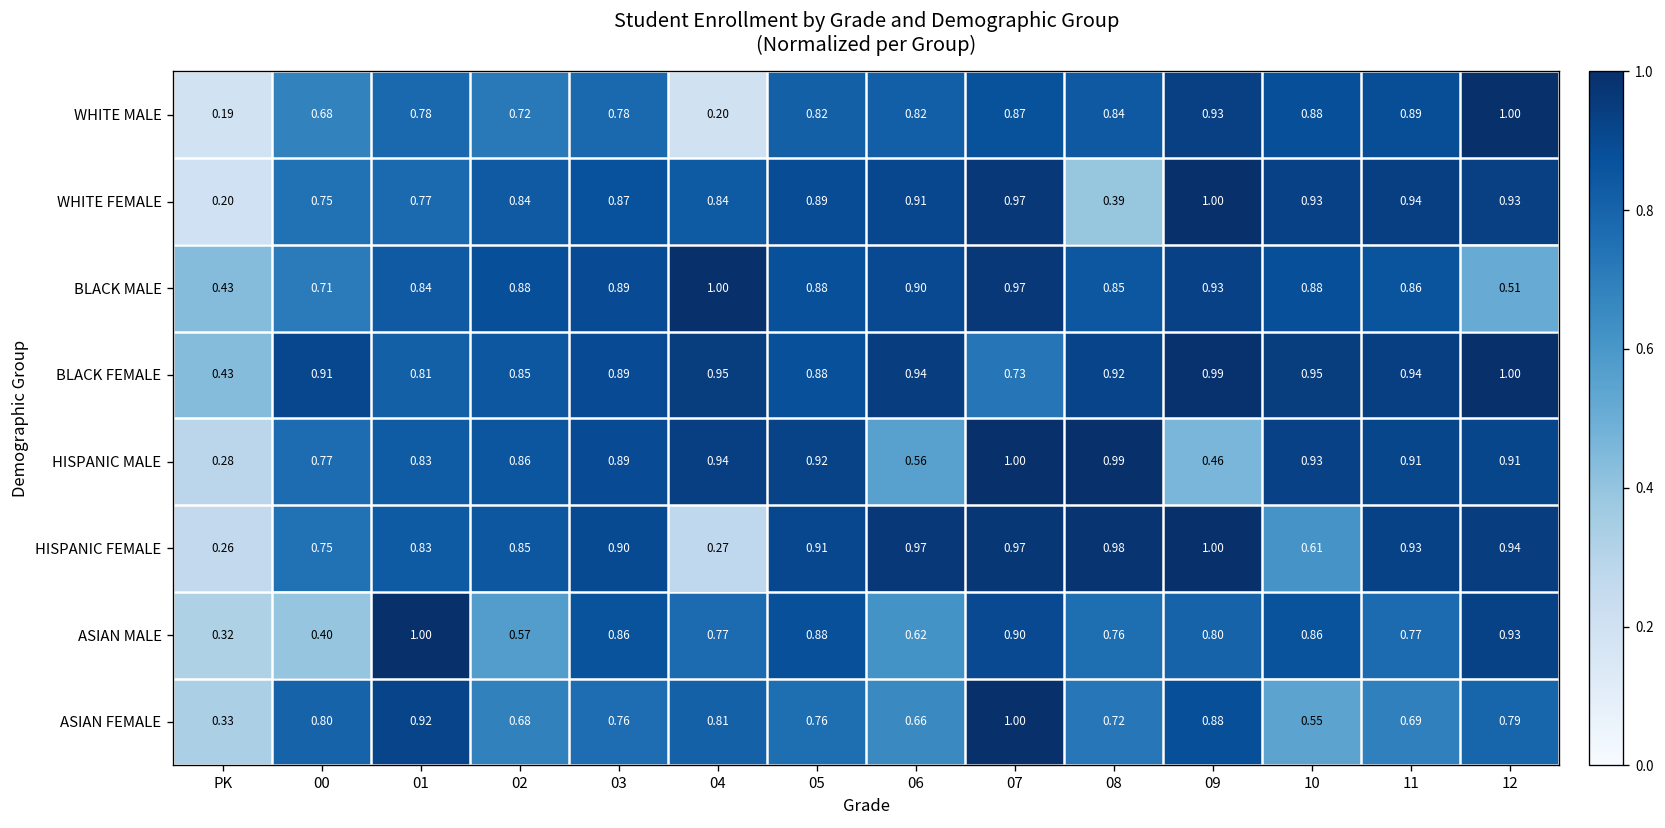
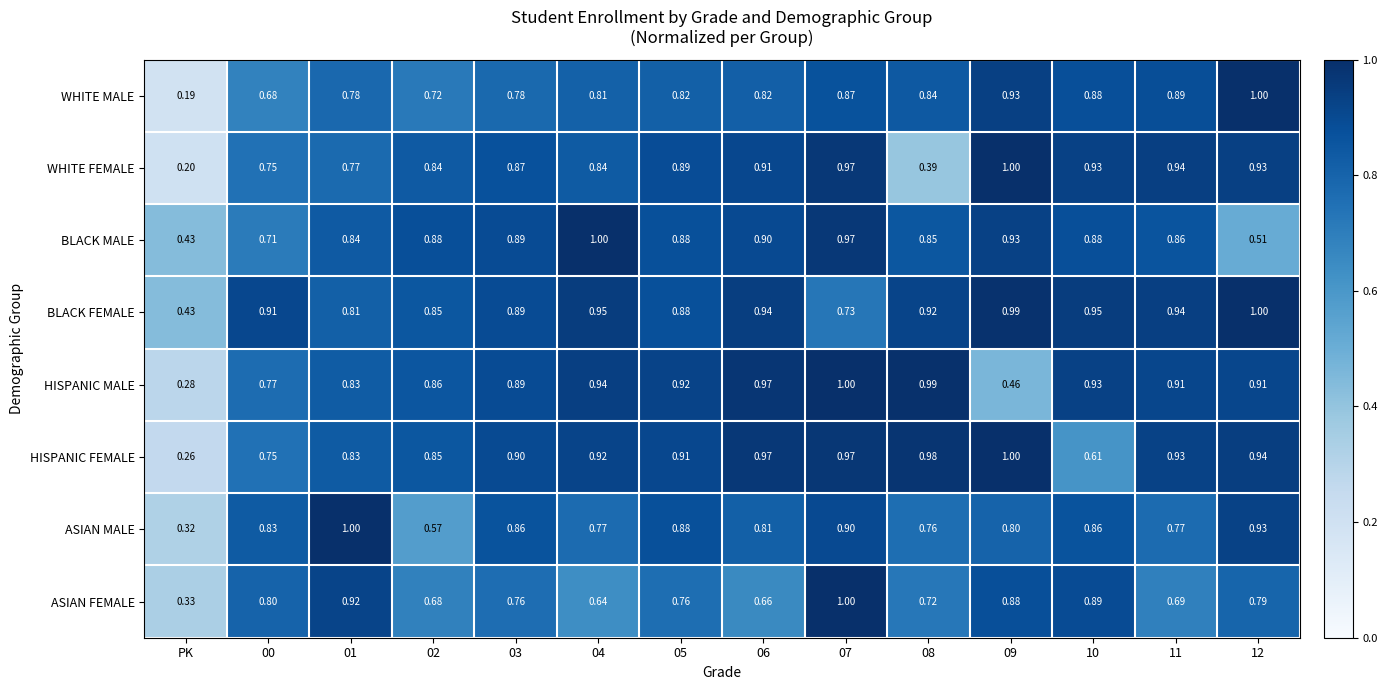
  {
    "WHITE MALE": {
      "PK": 0.19,
      "00": 0.68,
      "01": 0.78,
      "02": 0.72,
      "03": 0.78,
-     "04": 0.20,
+     "04": 0.81,
      "05": 0.82,
      "06": 0.82,
      "07": 0.87,
      "08": 0.84,
      "09": 0.93,
      "10": 0.88,
      "11": 0.89,
      "12": 1.00
    },
    "WHITE FEMALE": {
      "PK": 0.20,
      "00": 0.75,
      "01": 0.77,
      "02": 0.84,
      "03": 0.87,
      "04": 0.84,
      "05": 0.89,
      "06": 0.91,
      "07": 0.97,
      "08": 0.39,
      "09": 1.00,
      "10": 0.93,
      "11": 0.94,
      "12": 0.93
    },
    "BLACK MALE": {
      "PK": 0.43,
      "00": 0.71,
      "01": 0.84,
      "02": 0.88,
      "03": 0.89,
      "04": 1.00,
      "05": 0.88,
      "06": 0.90,
      "07": 0.97,
      "08": 0.85,
      "09": 0.93,
      "10": 0.88,
      "11": 0.86,
      "12": 0.51
    },
    "BLACK FEMALE": {
      "PK": 0.43,
      "00": 0.91,
      "01": 0.81,
      "02": 0.85,
      "03": 0.89,
      "04": 0.95,
      "05": 0.88,
      "06": 0.94,
      "07": 0.73,
      "08": 0.92,
      "09": 0.99,
      "10": 0.95,
      "11": 0.94,
      "12": 1.00
    },
    "HISPANIC MALE": {
      "PK": 0.28,
      "00": 0.77,
      "01": 0.83,
      "02": 0.86,
      "03": 0.89,
      "04": 0.94,
      "05": 0.92,
-     "06": 0.56,
+     "06": 0.97,
      "07": 1.00,
      "08": 0.99,
      "09": 0.46,
      "10": 0.93,
      "11": 0.91,
      "12": 0.91
    },
    "HISPANIC FEMALE": {
      "PK": 0.26,
      "00": 0.75,
      "01": 0.83,
      "02": 0.85,
      "03": 0.90,
-     "04": 0.27,
+     "04": 0.92,
      "05": 0.91,
      "06": 0.97,
      "07": 0.97,
      "08": 0.98,
      "09": 1.00,
      "10": 0.61,
      "11": 0.93,
      "12": 0.94
    },
    "ASIAN MALE": {
      "PK": 0.32,
-     "00": 0.40,
+     "00": 0.83,
      "01": 1.00,
      "02": 0.57,
      "03": 0.86,
      "04": 0.77,
      "05": 0.88,
-     "06": 0.62,
+     "06": 0.81,
      "07": 0.90,
      "08": 0.76,
      "09": 0.80,
      "10": 0.86,
      "11": 0.77,
      "12": 0.93
    },
    "ASIAN FEMALE": {
      "PK": 0.33,
      "00": 0.80,
      "01": 0.92,
      "02": 0.68,
      "03": 0.76,
-     "04": 0.81,
+     "04": 0.64,
      "05": 0.76,
      "06": 0.66,
      "07": 1.00,
      "08": 0.72,
      "09": 0.88,
-     "10": 0.55,
+     "10": 0.89,
      "11": 0.69,
      "12": 0.79
    }
  }
